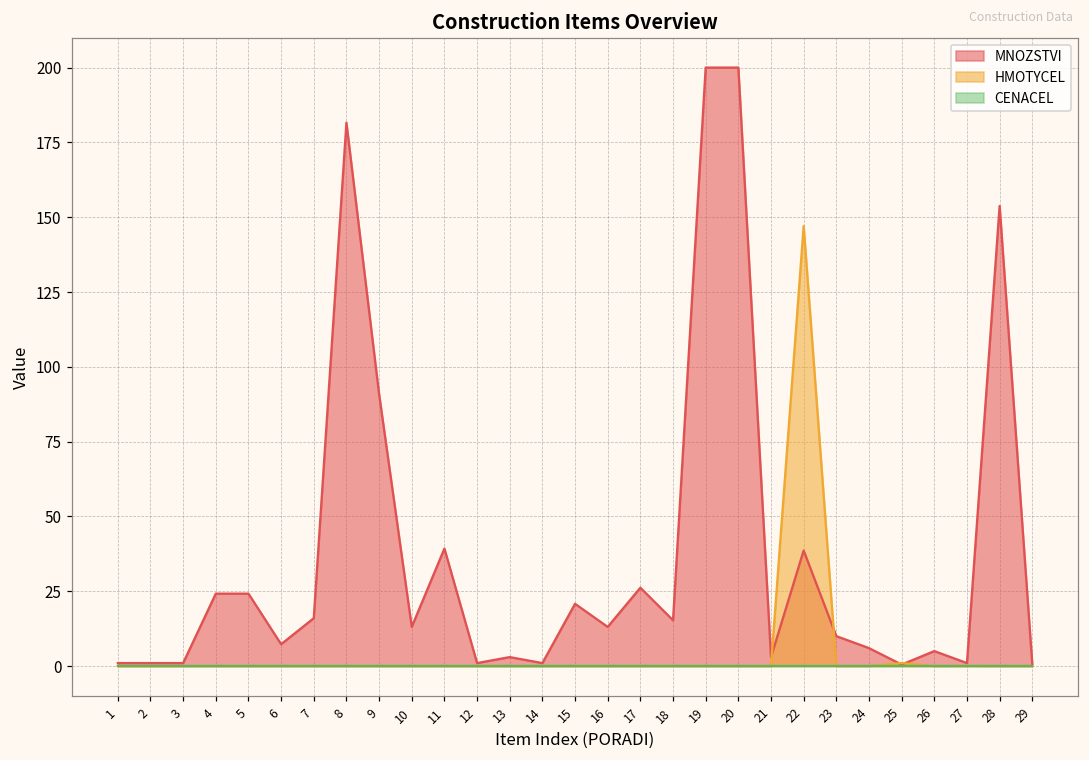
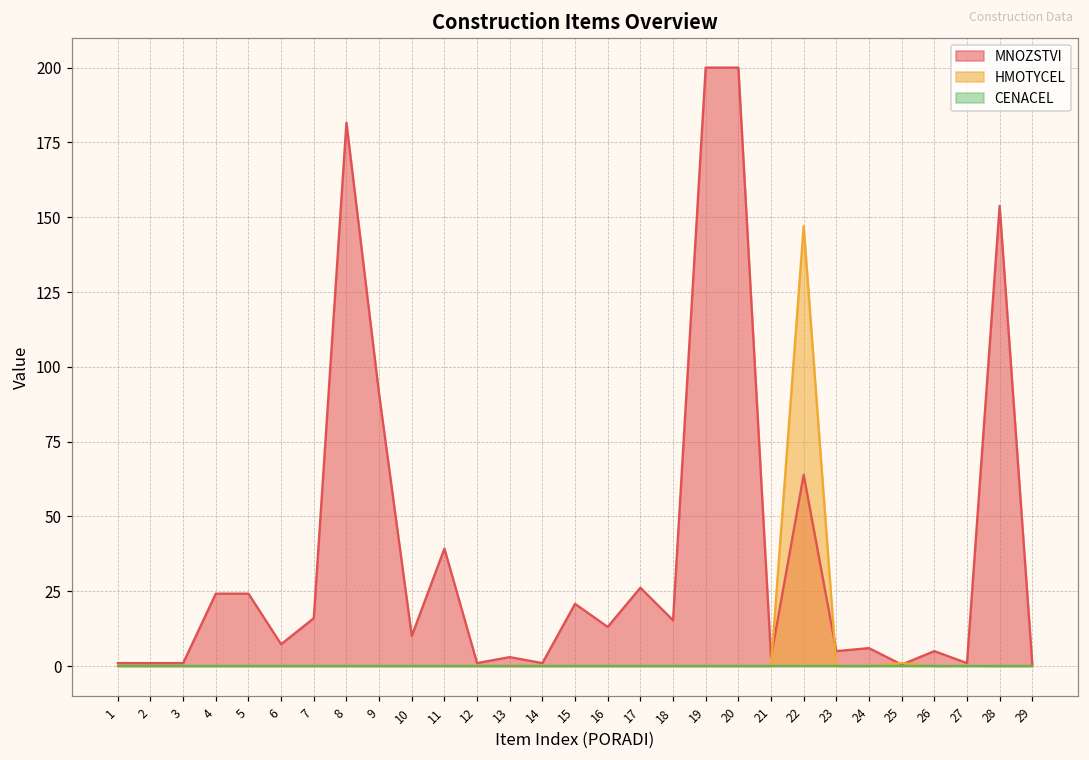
  {
    "MNOZSTVI": {
      "1": 1,
      "2": 1,
      "3": 1,
      "4": 24,
      "5": 24,
      "6": 7,
      "7": 16,
      "8": 182,
      "9": 91,
-     "10": 13,
+     "10": 10,
      "11": 39,
      "12": 1,
      "13": 3,
      "14": 1,
      "15": 21,
      "16": 13,
      "17": 26,
      "18": 15,
      "19": 200,
      "20": 200,
      "21": 3,
-     "22": 39,
-     "23": 10,
+     "22": 64,
+     "23": 5,
      "24": 6,
      "26": 5,
      "27": 1,
      "28": 154
    },
    "HMOTYCEL": {
      "22": 147
    },
    "CENACEL": {
      "22": 0
    }
  }
